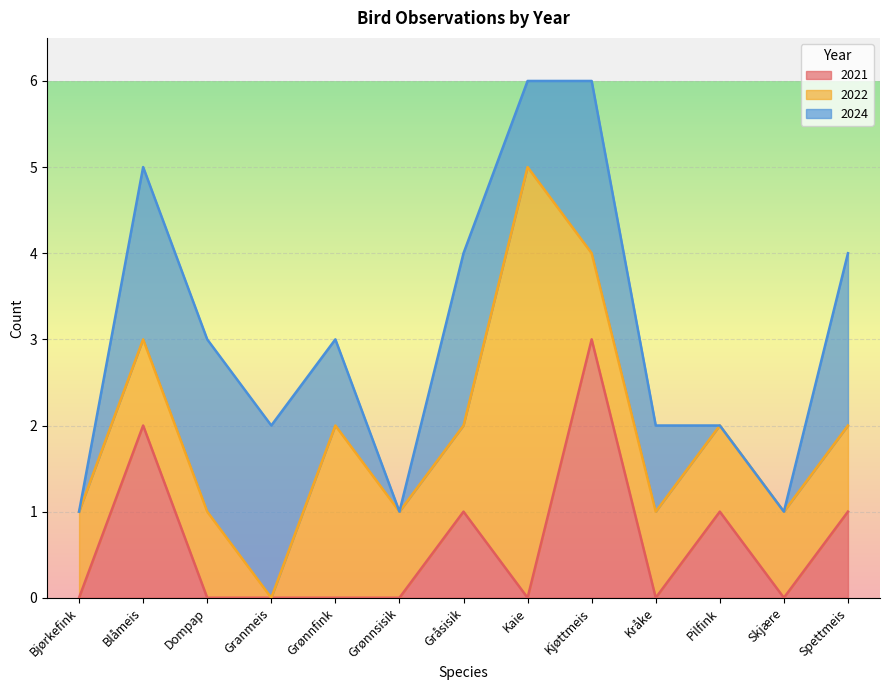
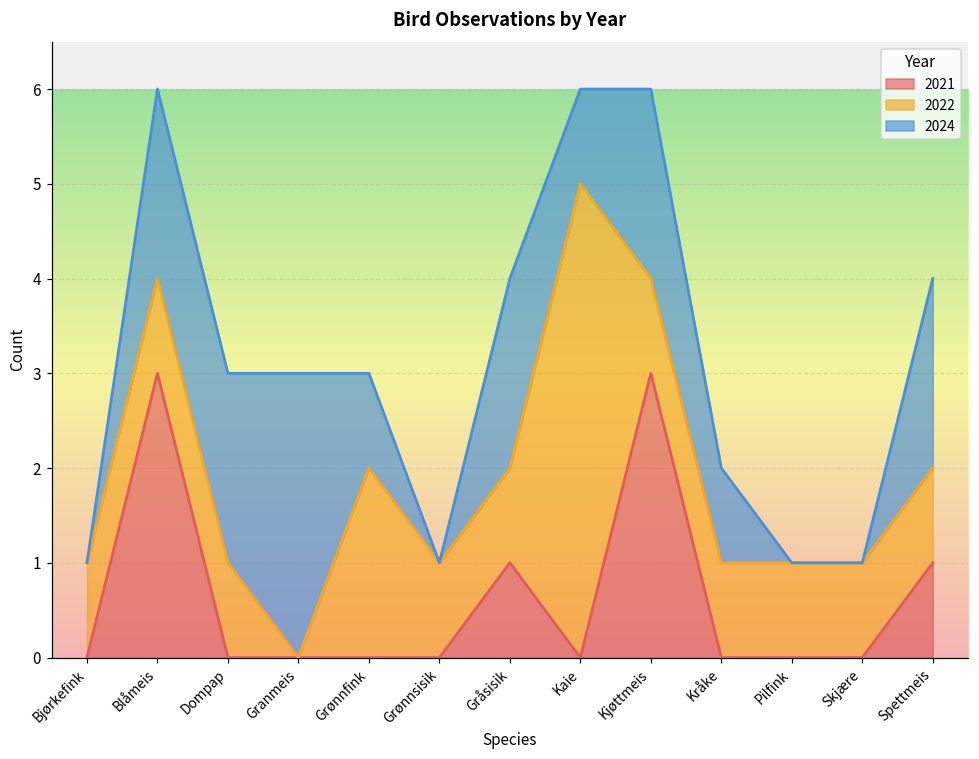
  {
    "2021": {
      "Bjørkefink": 0,
-     "Blåmeis": 2,
+     "Blåmeis": 3,
      "Dompap": 0,
      "Grønnfink": 0,
      "Grønnsisik": 0,
      "Gråsisik": 1,
      "Kaie": 0,
      "Kjøttmeis": 3,
      "Kråke": 0,
-     "Pilfink": 1,
+     "Pilfink": 0,
      "Skjære": 0,
      "Spettmeis": 1
    },
    "2022": {
      "Blåmeis": 1,
      "Dompap": 1,
      "Grønnfink": 2,
      "Gråsisik": 1,
      "Kaie": 5,
      "Kjøttmeis": 1,
      "Kråke": 1,
      "Spettmeis": 1
    },
    "2024": {
      "Blåmeis": 2,
      "Dompap": 2,
-     "Granmeis": 2,
+     "Granmeis": 3,
      "Grønnfink": 1,
      "Gråsisik": 2,
      "Kaie": 1,
      "Kjøttmeis": 2,
      "Kråke": 1,
      "Spettmeis": 2
    }
  }
